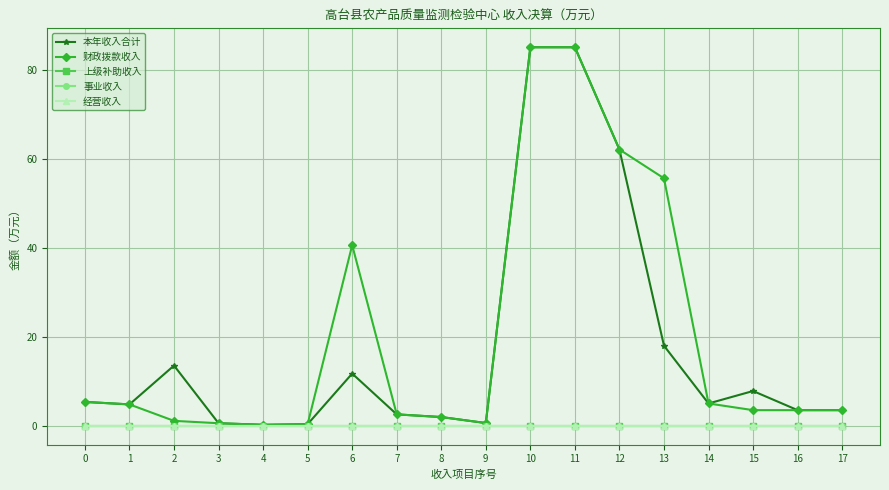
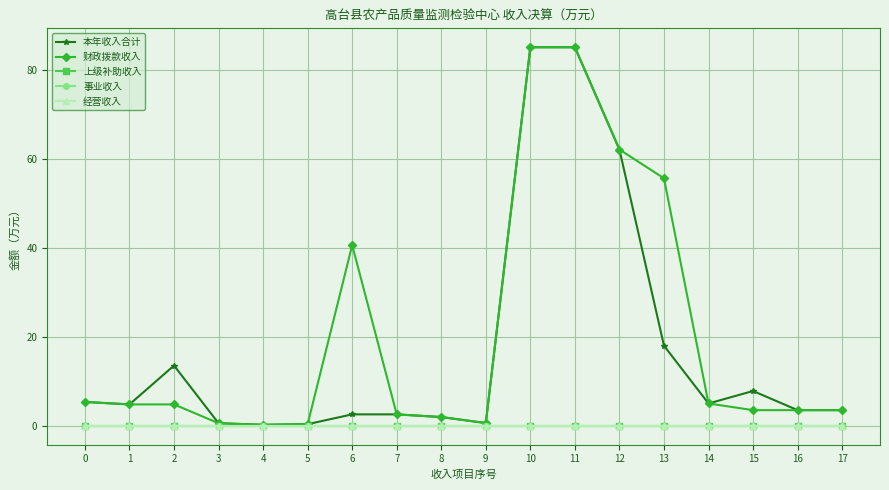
  {
    "本年收入合计": {
      "2": 14,
-     "6": 12,
+     "6": 3,
      "13": 18,
      "15": 8
    },
    "财政拨款收入": {
-     "2": 1,
+     "2": 5,
      "6": 41,
      "13": 56,
      "15": 4
    },
    "经营收入": {
      "0": 0,
      "1": 0,
      "2": 0,
      "6": 0,
      "7": 0,
      "8": 0,
      "9": 0,
      "10": 0,
      "11": 0,
      "12": 0,
      "13": 0,
      "14": 0,
      "15": 0,
      "16": 0,
      "17": 0
    }
  }
